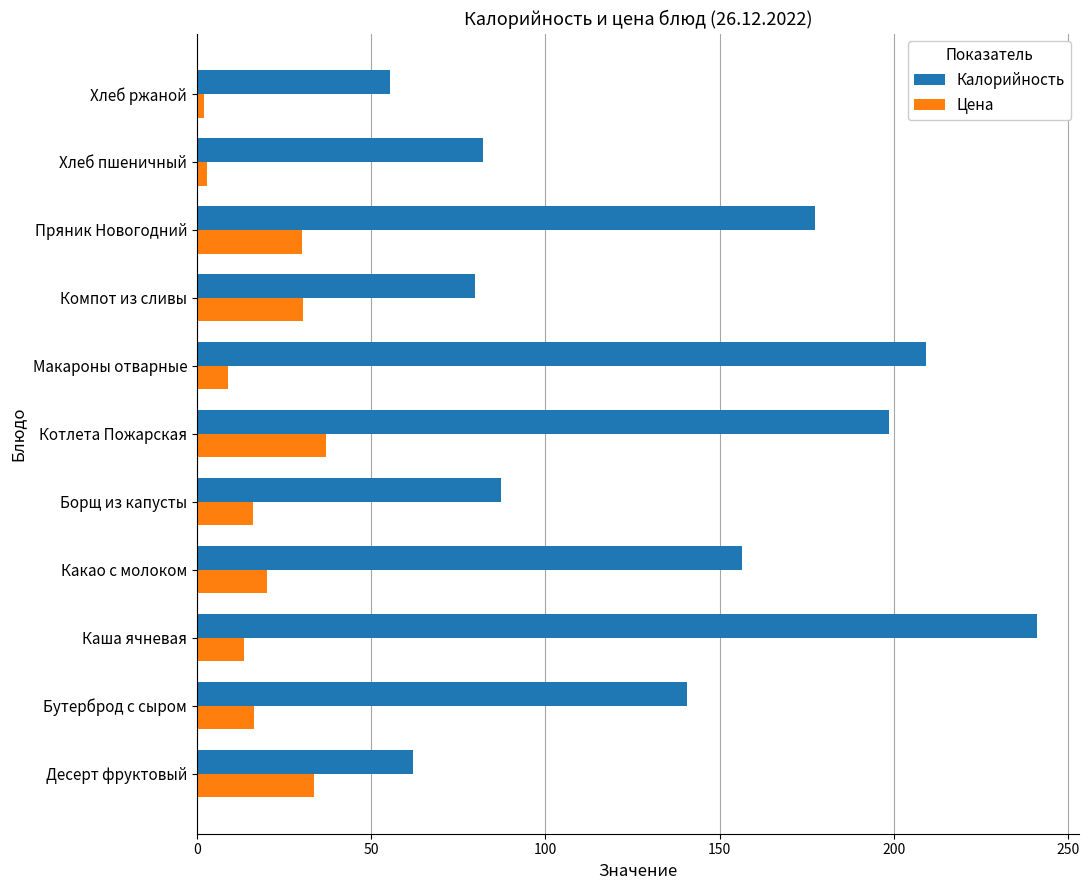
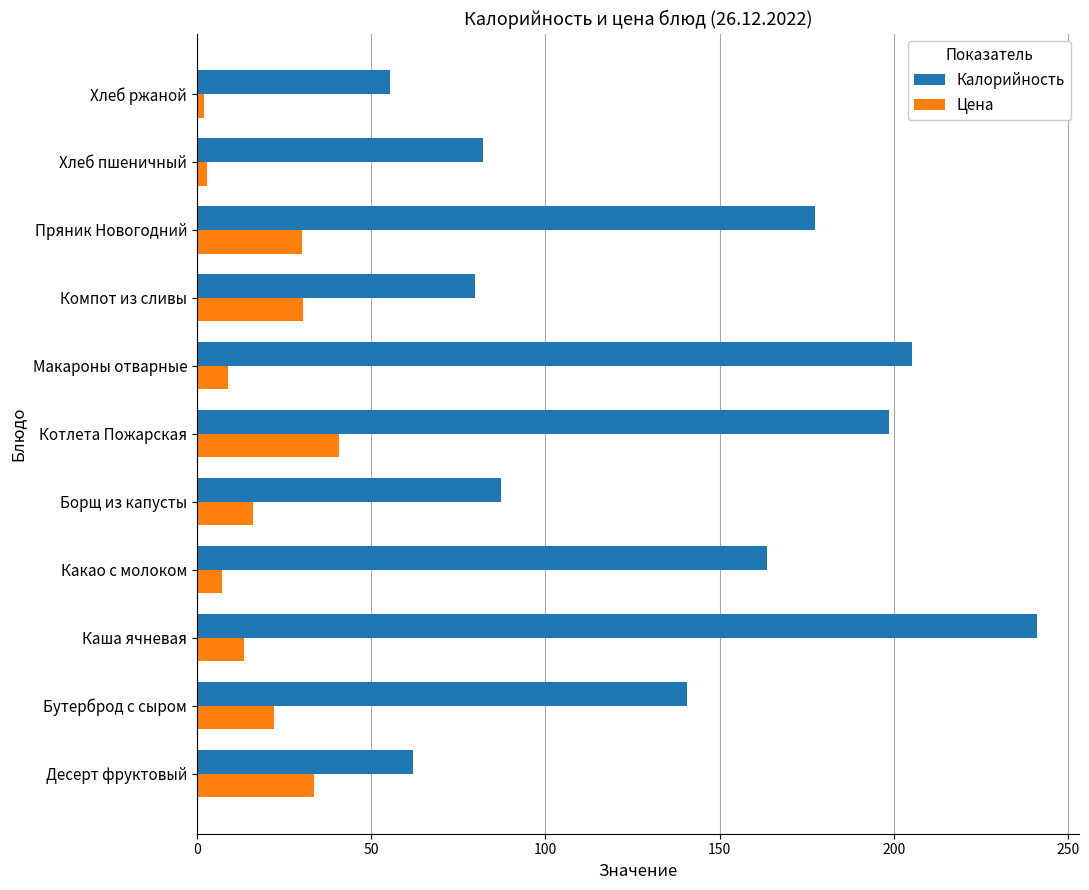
  {
    "Калорийность": {
      "Хлеб ржаной": 55,
      "Хлеб пшеничный": 82,
      "Пряник Новогодний": 178,
      "Компот из сливы": 80,
-     "Макароны отварные": 209,
+     "Макароны отварные": 205,
      "Котлета Пожарская": 199,
      "Борщ из капусты": 87,
-     "Какао с молоком": 156,
+     "Какао с молоком": 164,
      "Каша ячневая": 241,
      "Бутерброд с сыром": 141,
      "Десерт фруктовый": 62
    },
    "Цена": {
      "Хлеб ржаной": 2,
      "Хлеб пшеничный": 3,
      "Пряник Новогодний": 30,
      "Компот из сливы": 31,
      "Макароны отварные": 9,
-     "Котлета Пожарская": 37,
+     "Котлета Пожарская": 41,
      "Борщ из капусты": 16,
-     "Какао с молоком": 20,
+     "Какао с молоком": 7,
      "Каша ячневая": 14,
-     "Бутерброд с сыром": 16,
+     "Бутерброд с сыром": 22,
      "Десерт фруктовый": 34
    }
  }
